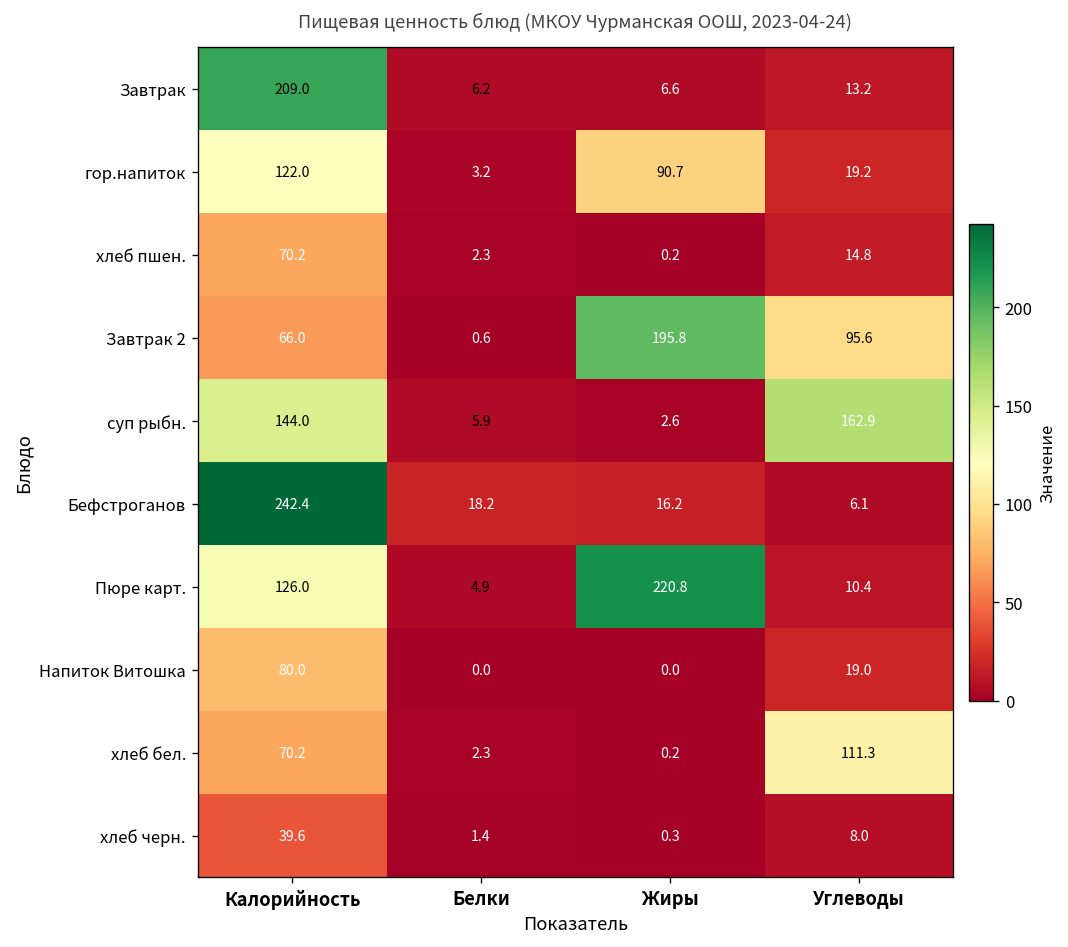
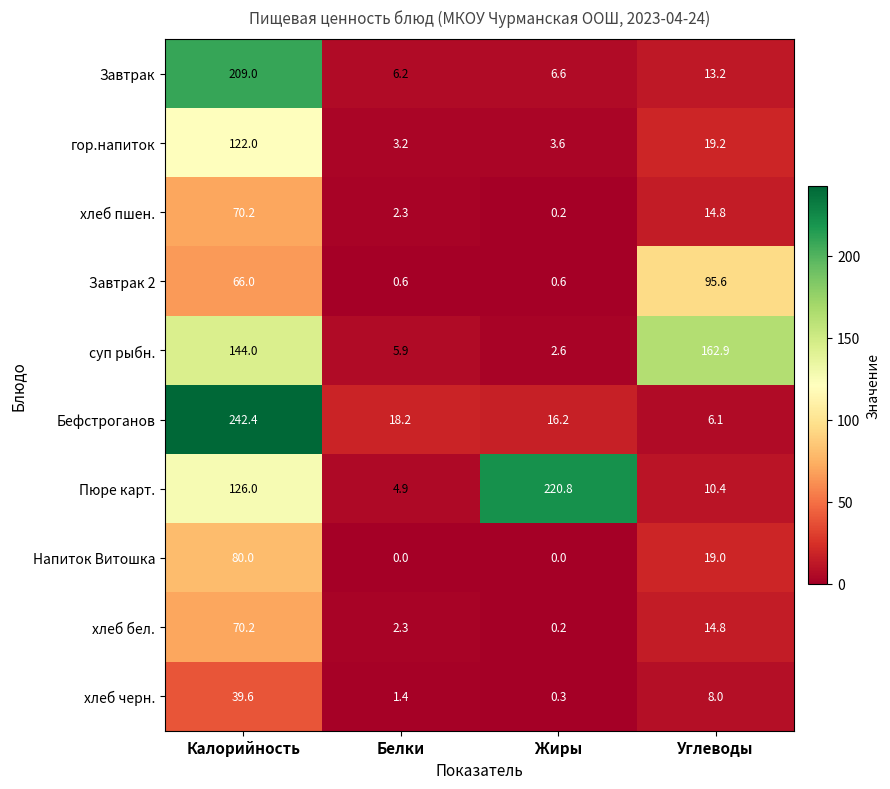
  {
    "Завтрак": {
      "Калорийность": 209.0,
      "Белки": 6.2,
      "Жиры": 6.6,
      "Углеводы": 13.2
    },
    "гор.напиток": {
      "Калорийность": 122.0,
      "Белки": 3.2,
-     "Жиры": 90.7,
+     "Жиры": 3.6,
      "Углеводы": 19.2
    },
    "хлеб пшен.": {
      "Калорийность": 70.2,
      "Белки": 2.3,
      "Жиры": 0.2,
      "Углеводы": 14.8
    },
    "Завтрак 2": {
      "Калорийность": 66.0,
      "Белки": 0.6,
-     "Жиры": 195.8,
+     "Жиры": 0.6,
      "Углеводы": 95.6
    },
    "суп рыбн.": {
      "Калорийность": 144.0,
      "Белки": 5.9,
      "Жиры": 2.6,
      "Углеводы": 162.9
    },
    "Бефстроганов": {
      "Калорийность": 242.4,
      "Белки": 18.2,
      "Жиры": 16.2,
      "Углеводы": 6.1
    },
    "Пюре карт.": {
      "Калорийность": 126.0,
      "Белки": 4.9,
      "Жиры": 220.8,
      "Углеводы": 10.4
    },
    "Напиток Витошка": {
      "Калорийность": 80.0,
      "Белки": 0.0,
      "Жиры": 0.0,
      "Углеводы": 19.0
    },
    "хлеб бел.": {
      "Калорийность": 70.2,
      "Белки": 2.3,
      "Жиры": 0.2,
-     "Углеводы": 111.3
+     "Углеводы": 14.8
    },
    "хлеб черн.": {
      "Калорийность": 39.6,
      "Белки": 1.4,
      "Жиры": 0.3,
      "Углеводы": 8.0
    }
  }
